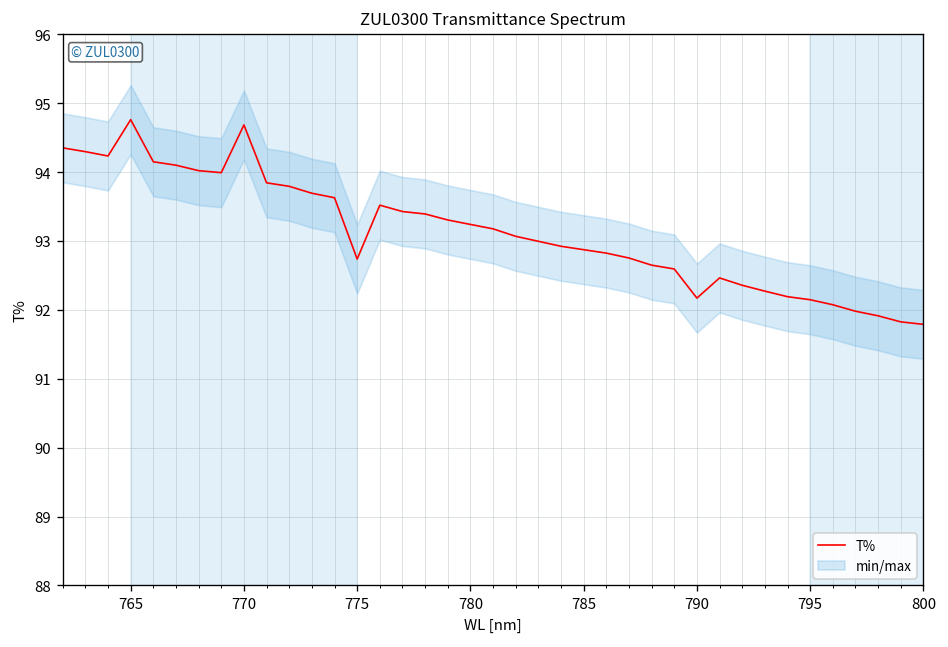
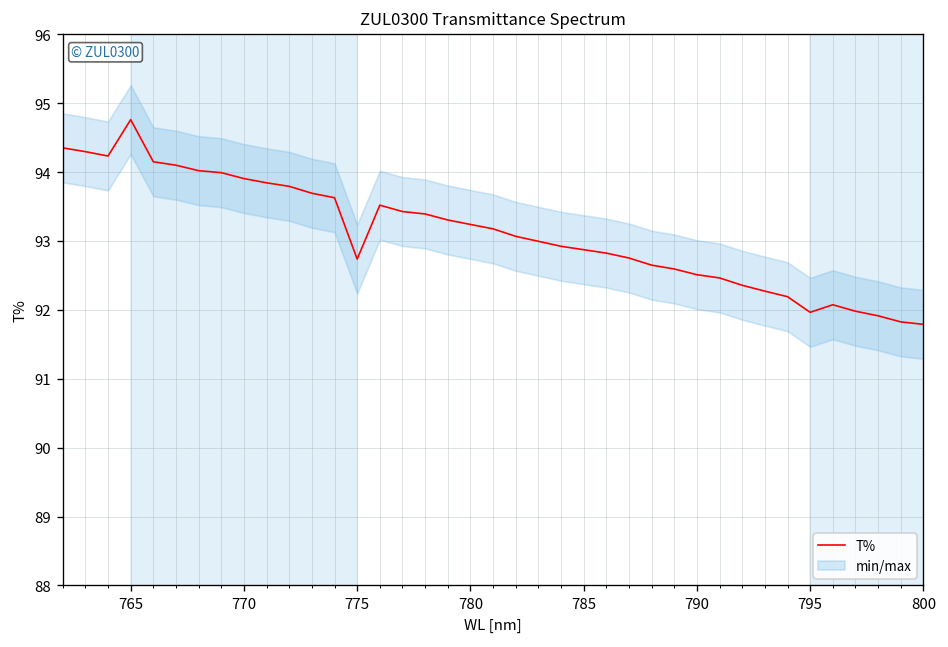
  {
    "T%": {
      "765": 94.8,
-     "770": 94.7,
+     "770": 93.9,
      "775": 92.7,
      "780": 93.2,
      "785": 92.9,
-     "790": 92.2,
-     "795": 92.1,
+     "790": 92.5,
+     "795": 92.0,
      "800": 91.8
    }
  }
